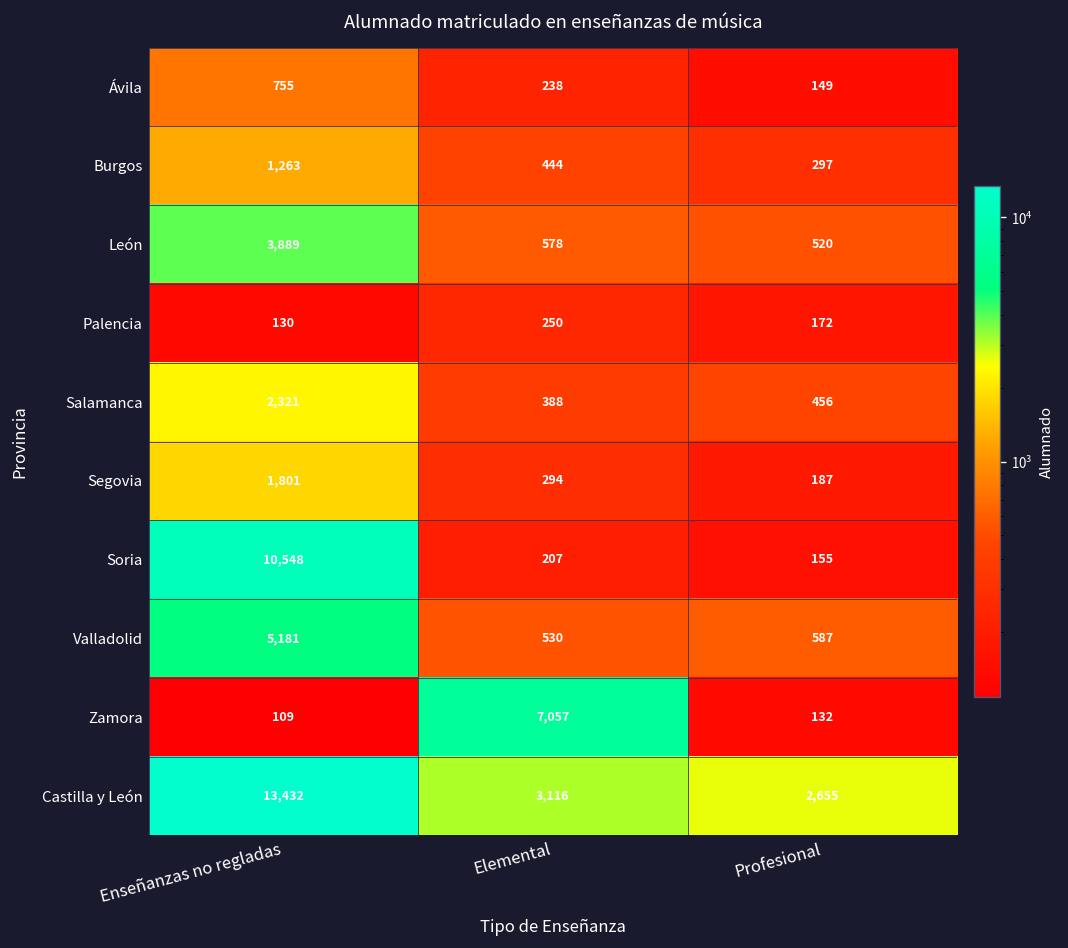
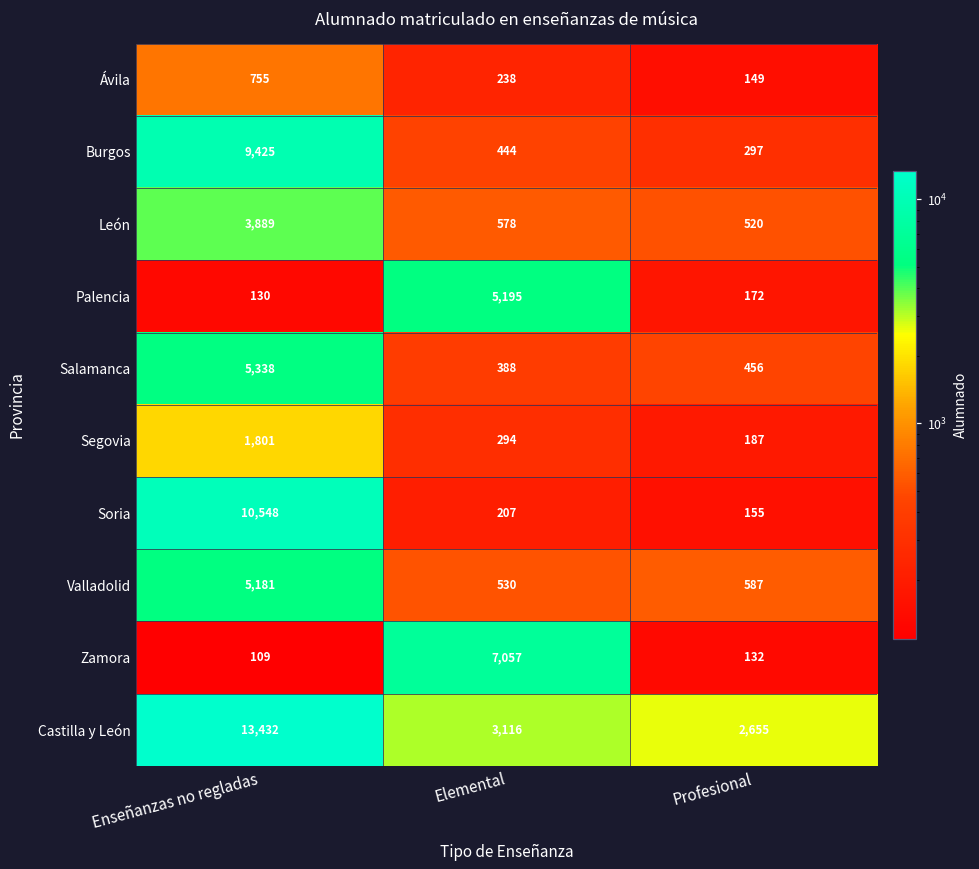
  {
    "Ávila": {
      "Enseñanzas no regladas": "755",
      "Elemental": "238",
      "Profesional": "149"
    },
    "Burgos": {
-     "Enseñanzas no regladas": "1,263",
+     "Enseñanzas no regladas": "9,425",
      "Elemental": "444",
      "Profesional": "297"
    },
    "León": {
      "Enseñanzas no regladas": "3,889",
      "Elemental": "578",
      "Profesional": "520"
    },
    "Palencia": {
      "Enseñanzas no regladas": "130",
-     "Elemental": "250",
+     "Elemental": "5,195",
      "Profesional": "172"
    },
    "Salamanca": {
-     "Enseñanzas no regladas": "2,321",
+     "Enseñanzas no regladas": "5,338",
      "Elemental": "388",
      "Profesional": "456"
    },
    "Segovia": {
      "Enseñanzas no regladas": "1,801",
      "Elemental": "294",
      "Profesional": "187"
    },
    "Soria": {
      "Enseñanzas no regladas": "10,548",
      "Elemental": "207",
      "Profesional": "155"
    },
    "Valladolid": {
      "Enseñanzas no regladas": "5,181",
      "Elemental": "530",
      "Profesional": "587"
    },
    "Zamora": {
      "Enseñanzas no regladas": "109",
      "Elemental": "7,057",
      "Profesional": "132"
    },
    "Castilla y León": {
      "Enseñanzas no regladas": "13,432",
      "Elemental": "3,116",
      "Profesional": "2,655"
    }
  }
